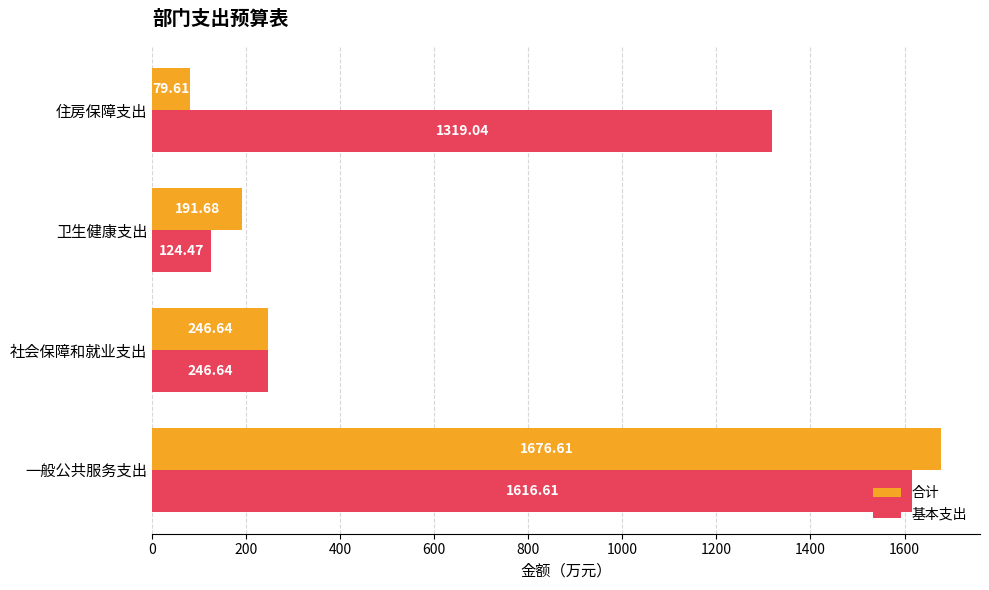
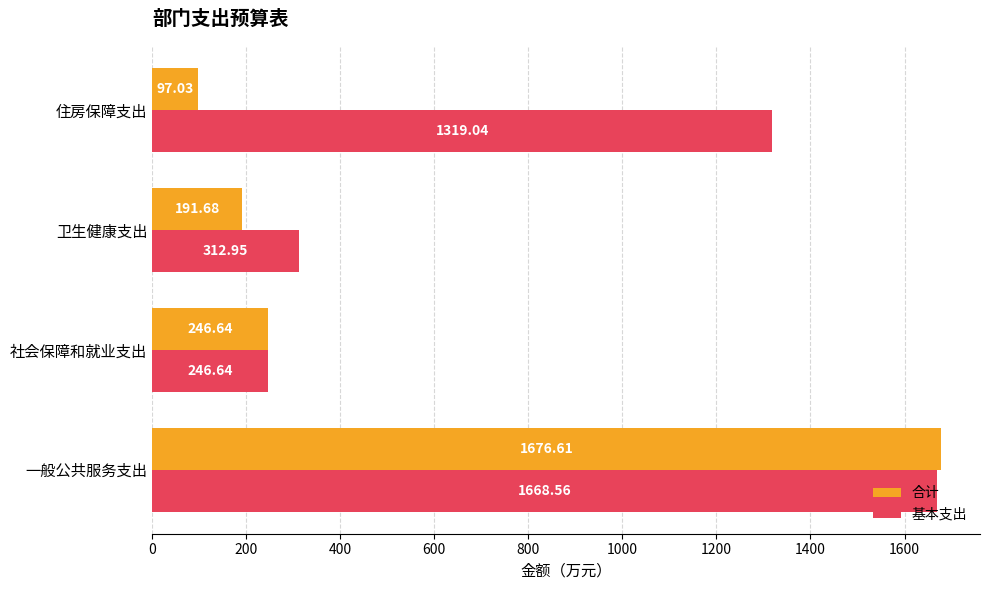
  {
    "合计": {
-     "住房保障支出": 79.61,
+     "住房保障支出": 97.03,
      "卫生健康支出": 191.68,
      "社会保障和就业支出": 246.64,
      "一般公共服务支出": 1676.61
    },
    "基本支出": {
      "住房保障支出": 1319.04,
-     "卫生健康支出": 124.47,
+     "卫生健康支出": 312.95,
      "社会保障和就业支出": 246.64,
-     "一般公共服务支出": 1616.61
+     "一般公共服务支出": 1668.56
    }
  }
